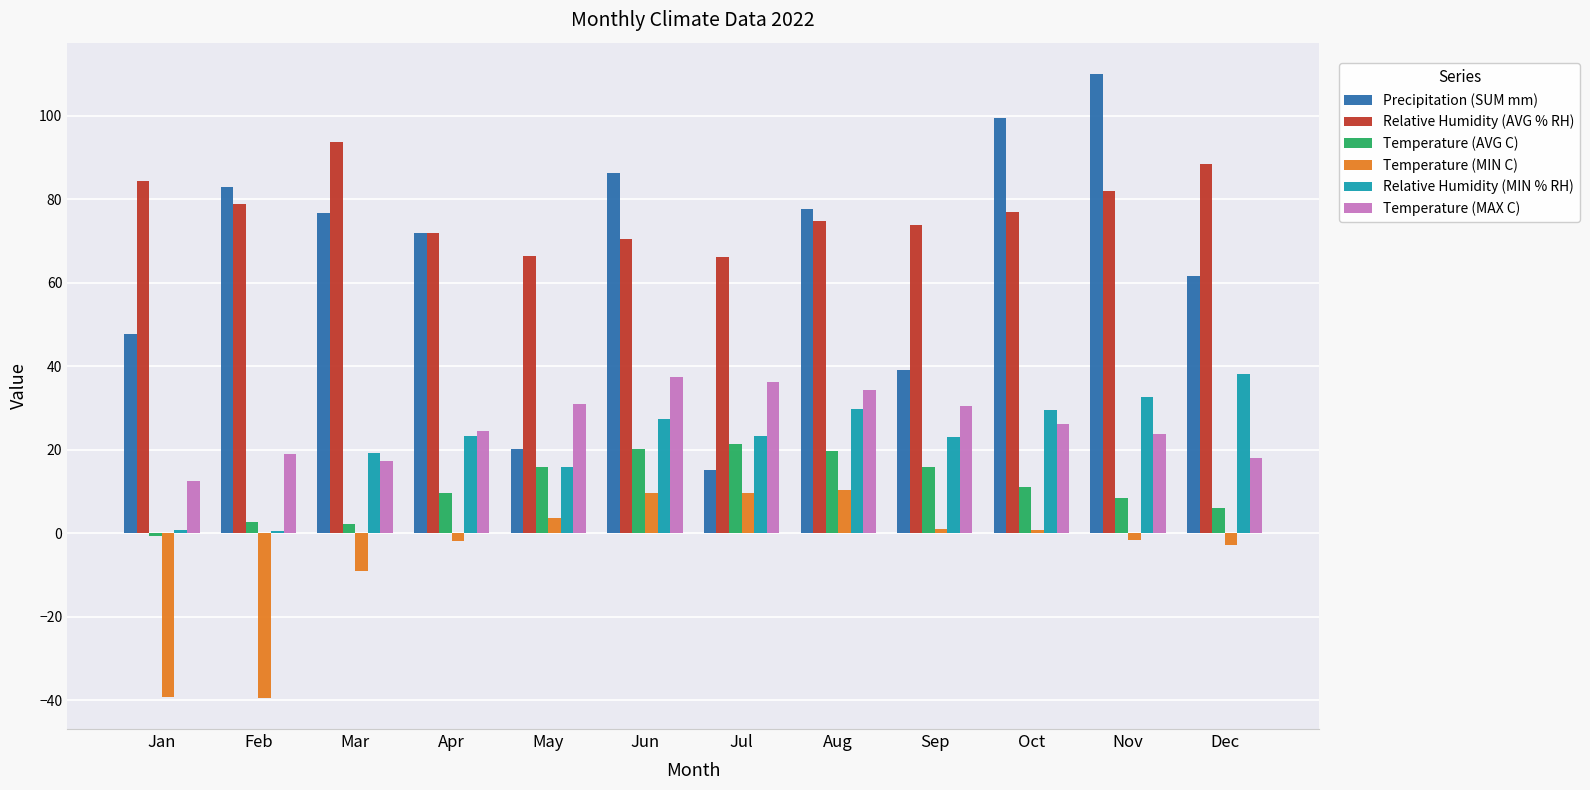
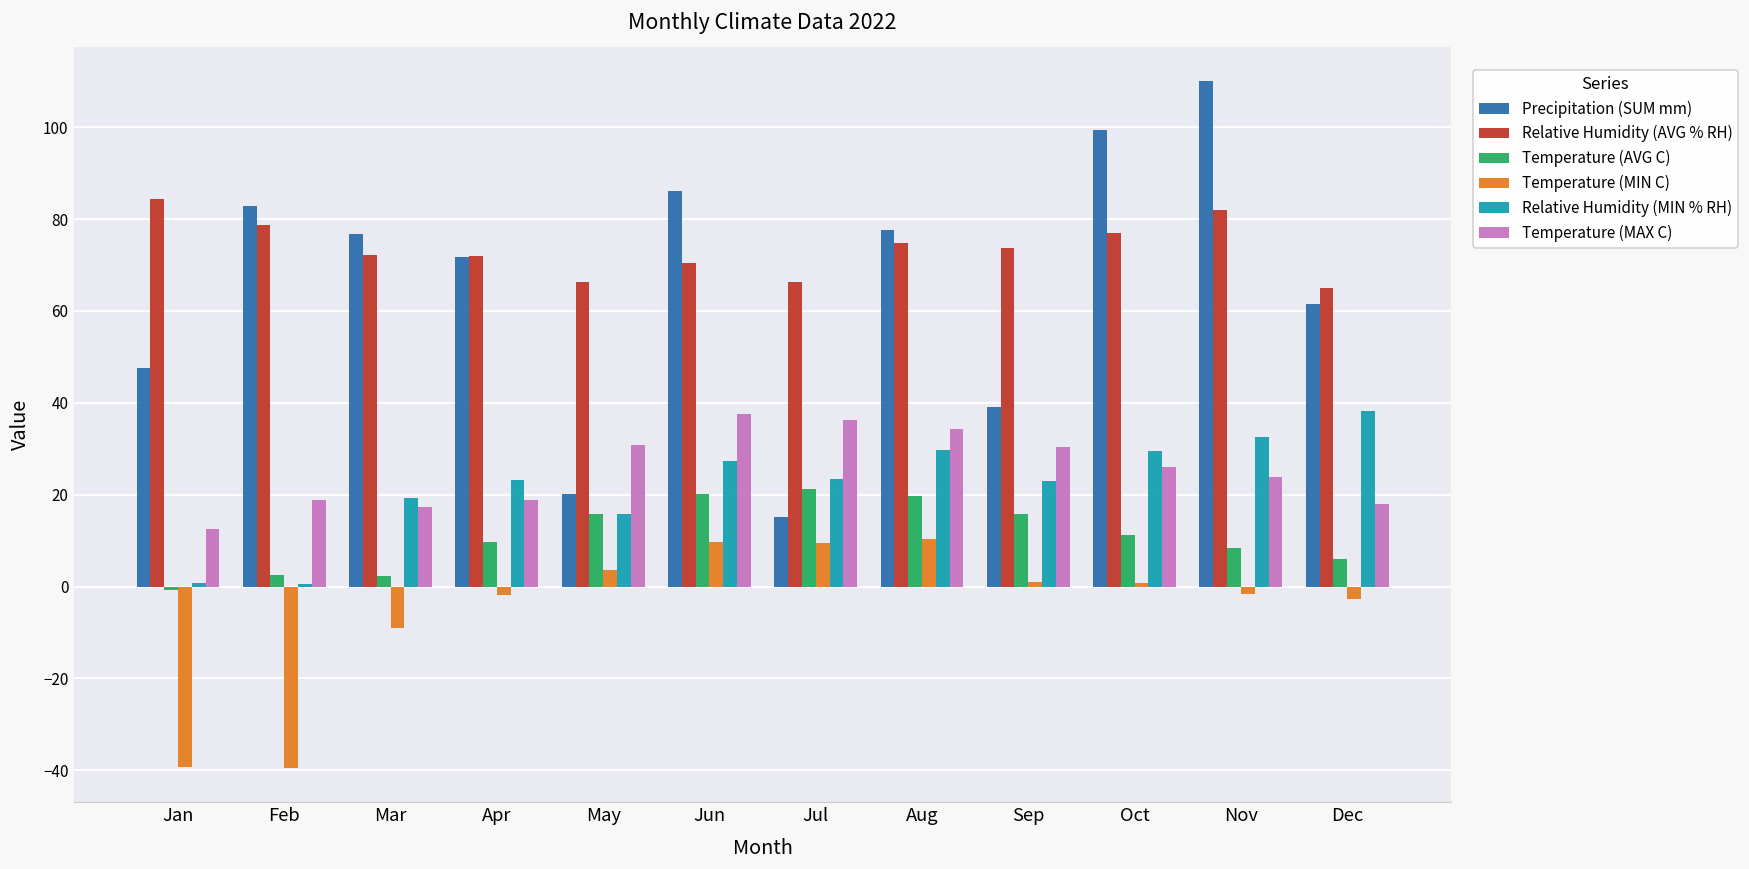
  {
    "Relative Humidity (AVG % RH)": {
      "Jan": 84,
      "Feb": 79,
-     "Mar": 94,
+     "Mar": 72,
      "Apr": 72,
      "May": 66,
      "Jun": 70,
      "Jul": 66,
      "Aug": 75,
      "Sep": 74,
      "Oct": 77,
      "Nov": 82,
-     "Dec": 89
+     "Dec": 65
    },
    "Temperature (AVG C)": {
      "Jan": -1,
      "Feb": 3,
      "Mar": 2,
      "Apr": 10,
      "May": 16,
      "Jun": 20,
      "Jul": 21,
      "Aug": 20,
      "Sep": 16,
      "Oct": 11,
      "Nov": 8,
      "Dec": 6
    },
    "Temperature (MIN C)": {
      "Jan": -39,
      "Feb": -39,
      "Mar": -9,
      "Apr": -2,
      "May": 4,
      "Jun": 10,
      "Jul": 10,
      "Aug": 10,
      "Sep": 1,
      "Oct": 1,
      "Nov": -2,
      "Dec": -3
    },
    "Temperature (MAX C)": {
      "Jan": 13,
      "Feb": 19,
      "Mar": 17,
-     "Apr": 24,
+     "Apr": 19,
      "May": 31,
      "Jun": 38,
      "Jul": 36,
      "Aug": 34,
      "Sep": 30,
      "Oct": 26,
      "Nov": 24,
      "Dec": 18
    }
  }
